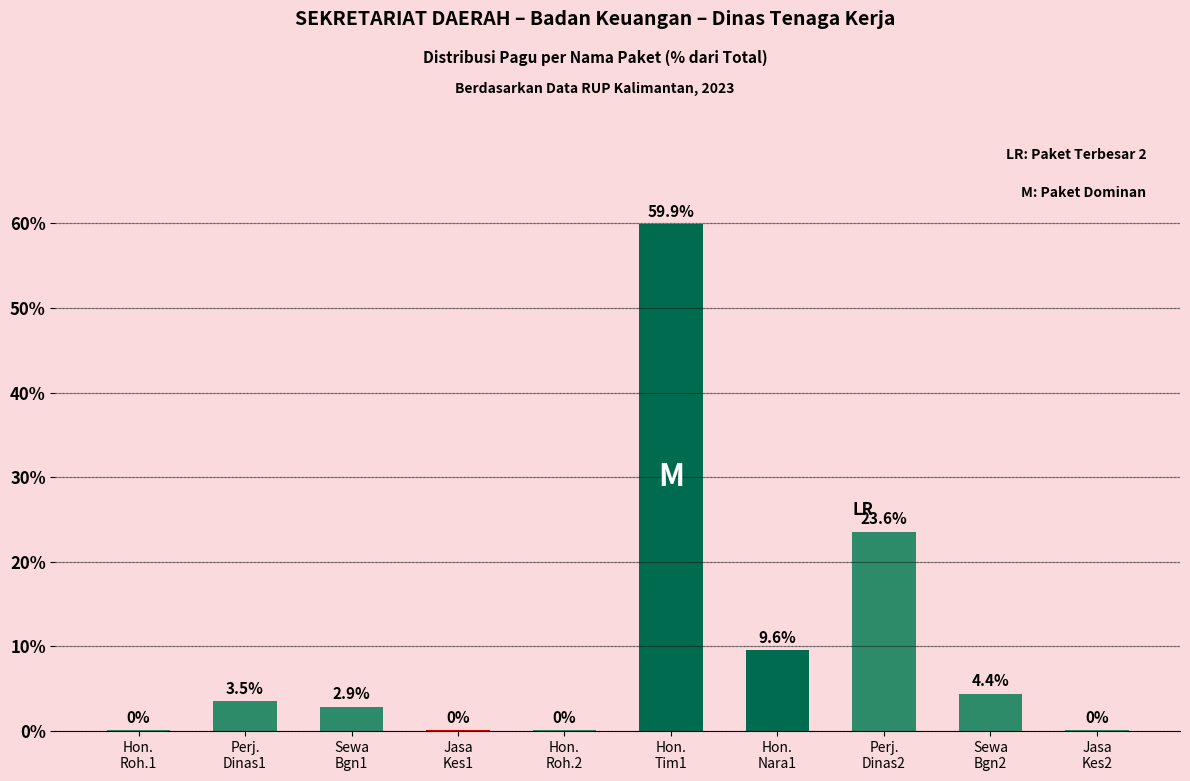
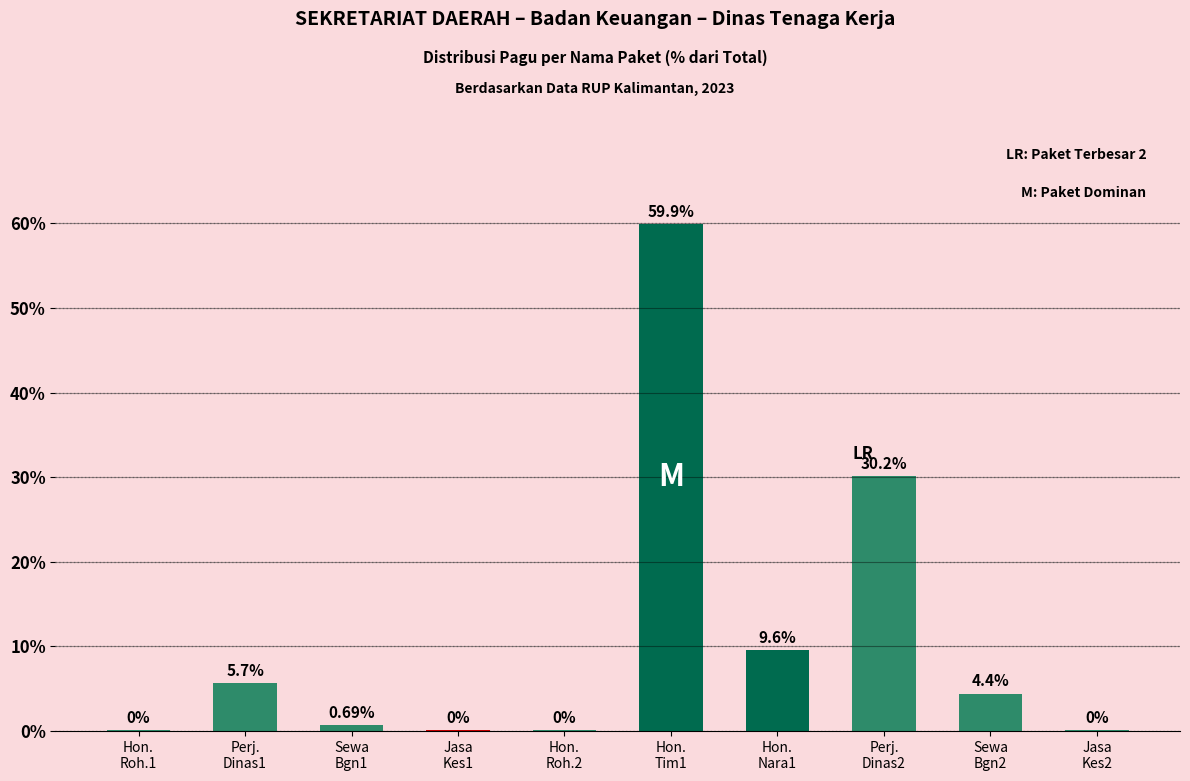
  {
    "Hon. Roh.1": "0%",
-   "Perj. Dinas1": "3.5%",
-   "Sewa Bgn1": "2.9%",
+   "Perj. Dinas1": "5.7%",
+   "Sewa Bgn1": "0.69%",
    "Jasa Kes1": "0%",
    "Hon. Roh.2": "0%",
    "Hon. Tim1": "59.9%",
    "Hon. Nara1": "9.6%",
-   "Perj. Dinas2": "23.6%",
+   "Perj. Dinas2": "30.2%",
    "Sewa Bgn2": "4.4%",
    "Jasa Kes2": "0%"
  }
